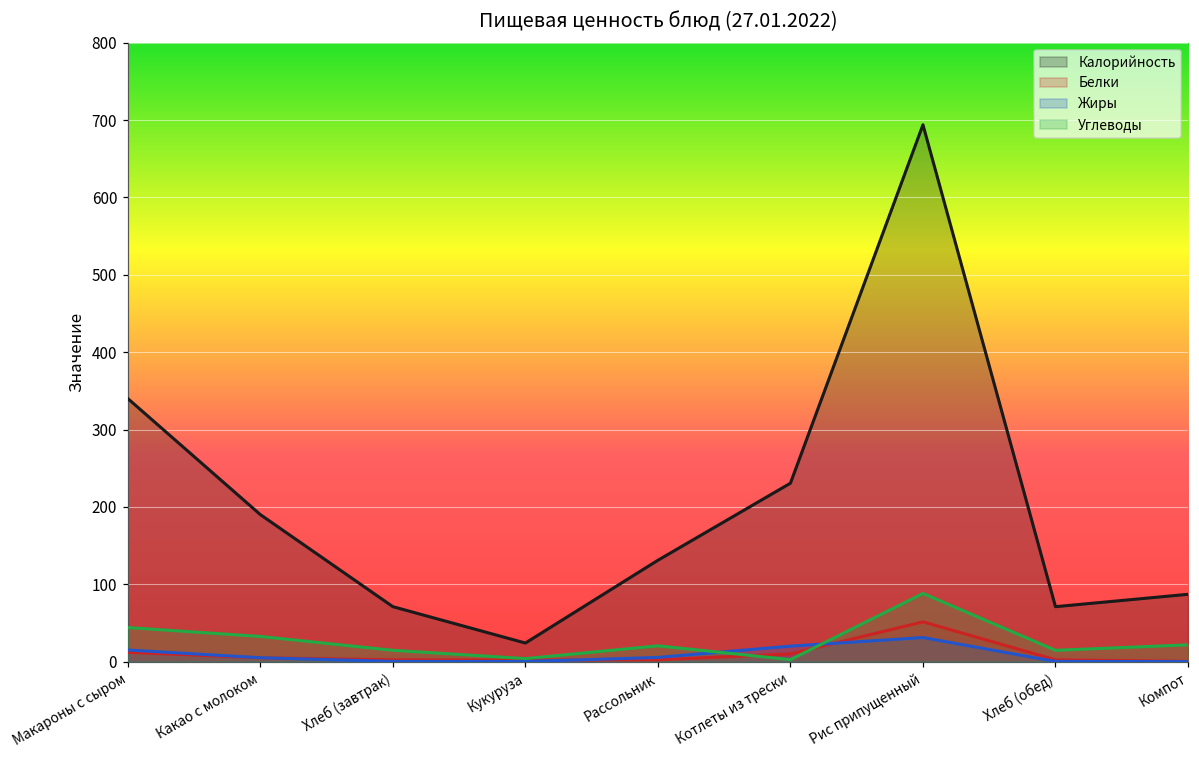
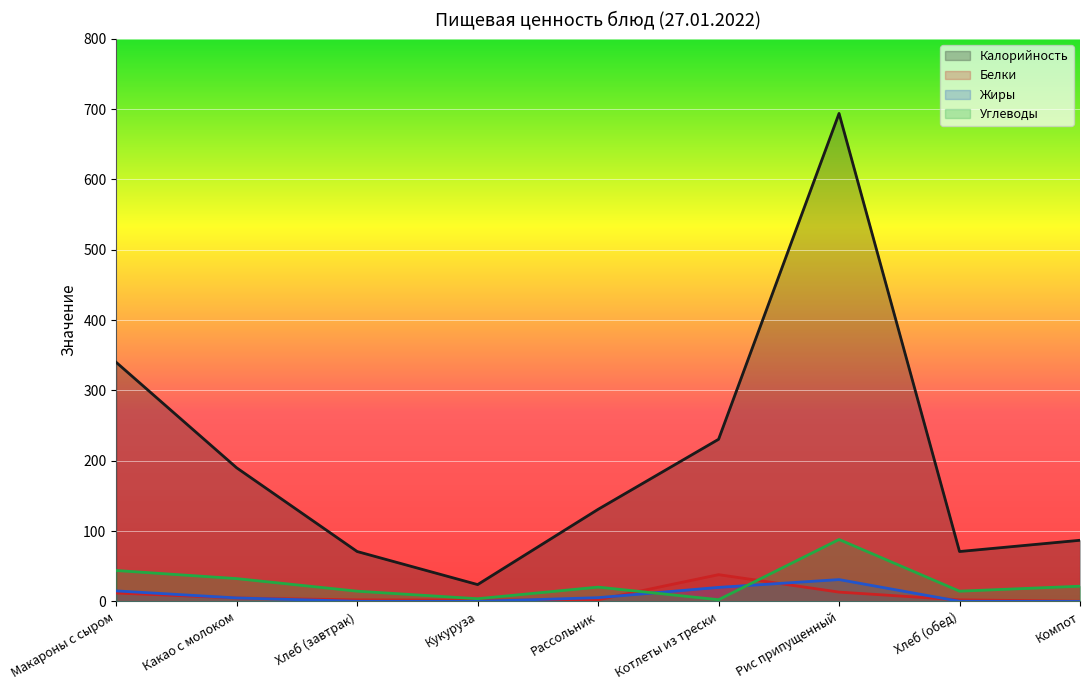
  {
    "Белки": {
-     "Котлеты из трески": 10,
-     "Рис припущенный": 50
+     "Котлеты из трески": 40,
+     "Рис припущенный": 10
    }
  }
